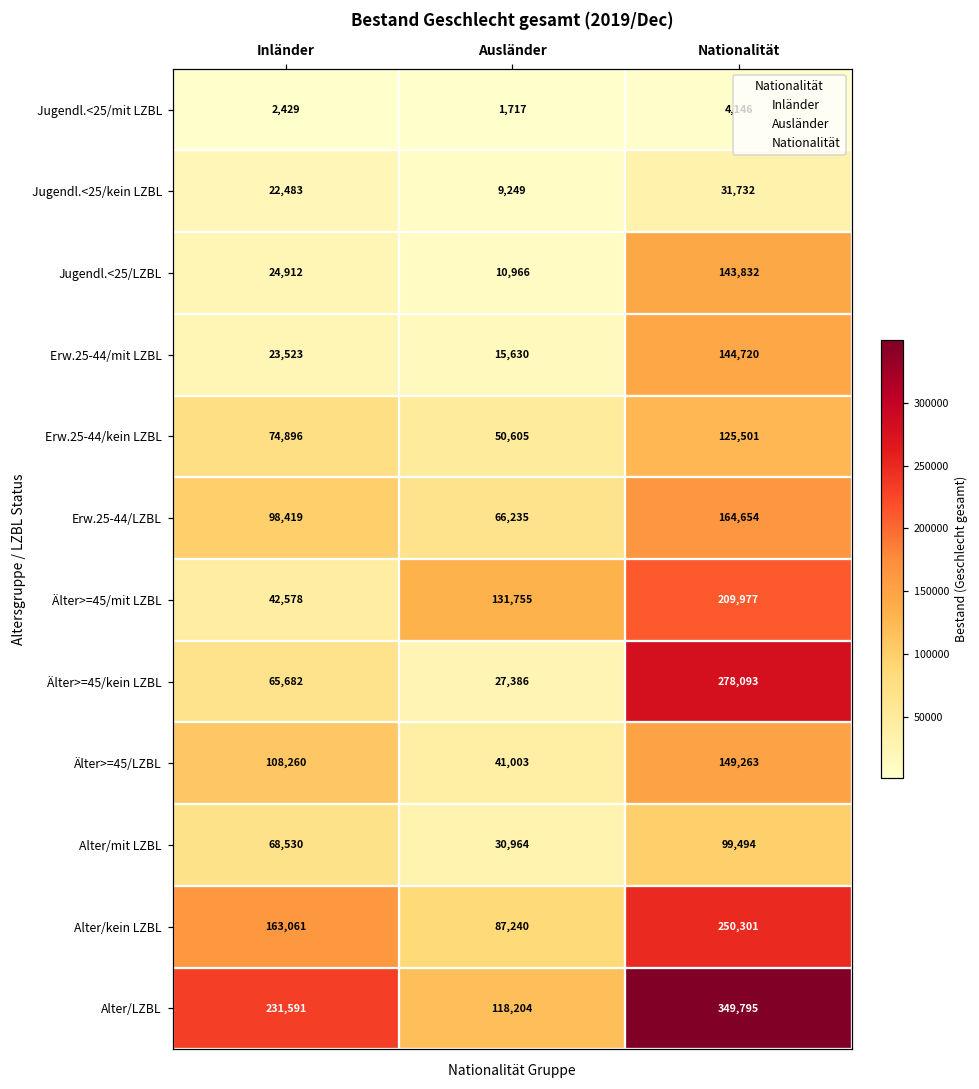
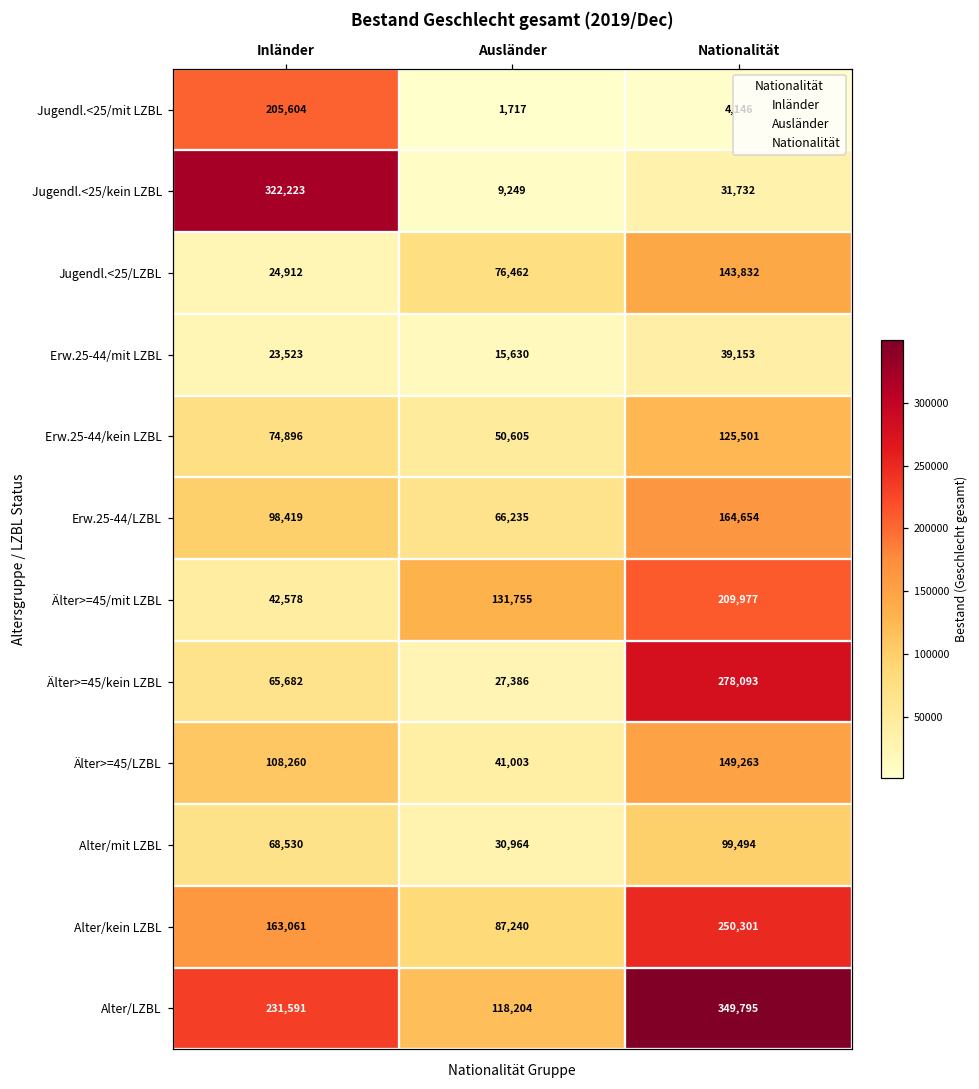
  {
    "Jugendl.<25/mit LZBL": {
-     "Inländer": "2,429",
+     "Inländer": "205,604",
      "Ausländer": "1,717"
    },
    "Jugendl.<25/kein LZBL": {
-     "Inländer": "22,483",
+     "Inländer": "322,223",
      "Ausländer": "9,249",
      "Nationalität": "31,732"
    },
    "Jugendl.<25/LZBL": {
      "Inländer": "24,912",
-     "Ausländer": "10,966",
+     "Ausländer": "76,462",
      "Nationalität": "143,832"
    },
    "Erw.25-44/mit LZBL": {
      "Inländer": "23,523",
      "Ausländer": "15,630",
-     "Nationalität": "144,720"
+     "Nationalität": "39,153"
    },
    "Erw.25-44/kein LZBL": {
      "Inländer": "74,896",
      "Ausländer": "50,605",
      "Nationalität": "125,501"
    },
    "Erw.25-44/LZBL": {
      "Inländer": "98,419",
      "Ausländer": "66,235",
      "Nationalität": "164,654"
    },
    "Älter>=45/mit LZBL": {
      "Inländer": "42,578",
      "Ausländer": "131,755",
      "Nationalität": "209,977"
    },
    "Älter>=45/kein LZBL": {
      "Inländer": "65,682",
      "Ausländer": "27,386",
      "Nationalität": "278,093"
    },
    "Älter>=45/LZBL": {
      "Inländer": "108,260",
      "Ausländer": "41,003",
      "Nationalität": "149,263"
    },
    "Alter/mit LZBL": {
      "Inländer": "68,530",
      "Ausländer": "30,964",
      "Nationalität": "99,494"
    },
    "Alter/kein LZBL": {
      "Inländer": "163,061",
      "Ausländer": "87,240",
      "Nationalität": "250,301"
    },
    "Alter/LZBL": {
      "Inländer": "231,591",
      "Ausländer": "118,204",
      "Nationalität": "349,795"
    }
  }
